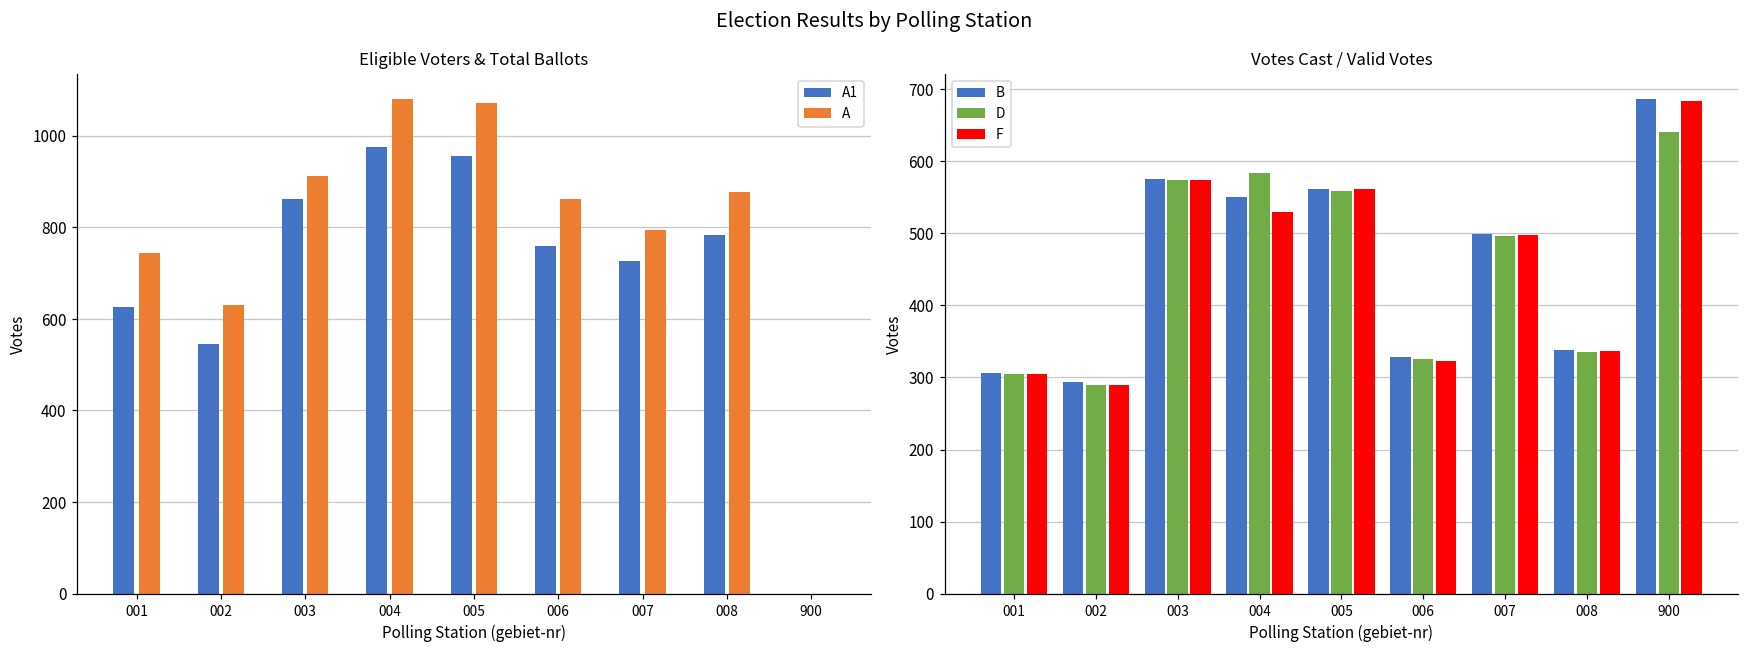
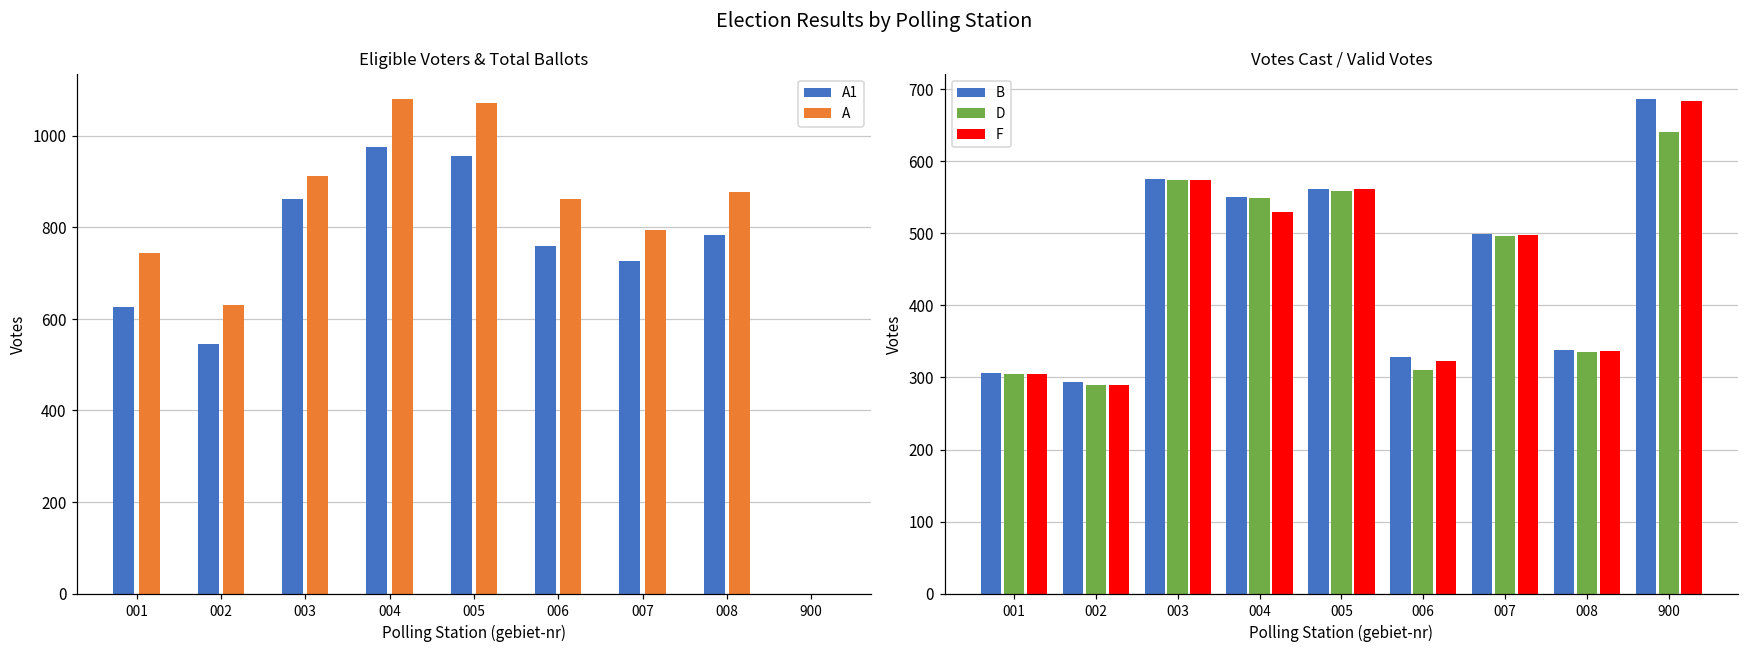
  {
    "Eligible Voters & Total Ballots": {
      "A1": {
        "001": 630,
        "002": 540,
        "003": 860,
        "004": 980,
        "005": 960,
        "006": 760,
        "007": 730,
        "008": 780,
        "900": 0
      },
      "A": {
        "001": 740,
        "002": 630,
        "003": 910,
        "004": 1080,
        "005": 1070,
        "006": 860,
        "007": 790,
        "008": 880,
        "900": 0
      }
    },
    "Votes Cast / Valid Votes": {
      "B": {
        "001": 310,
        "002": 290,
        "003": 580,
        "004": 550,
        "005": 560,
        "006": 330,
        "007": 500,
        "008": 340,
        "900": 690
      },
      "D": {
        "001": 310,
        "002": 290,
        "003": 570,
-       "004": 580,
+       "004": 550,
        "005": 560,
-       "006": 330,
+       "006": 310,
        "007": 500,
        "008": 340,
        "900": 640
      },
      "F": {
        "001": 310,
        "002": 290,
        "003": 570,
        "004": 530,
        "005": 560,
        "006": 320,
        "007": 500,
        "008": 340,
        "900": 680
      }
    }
  }
